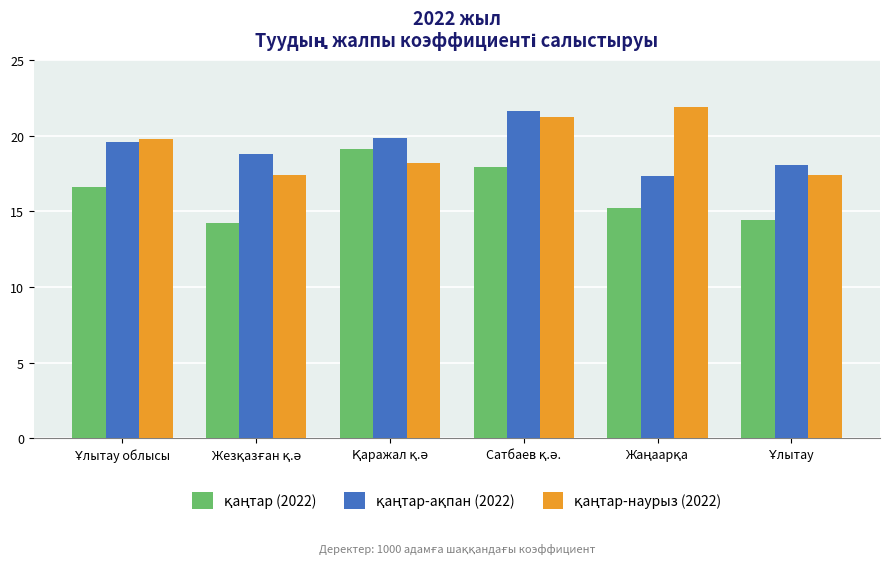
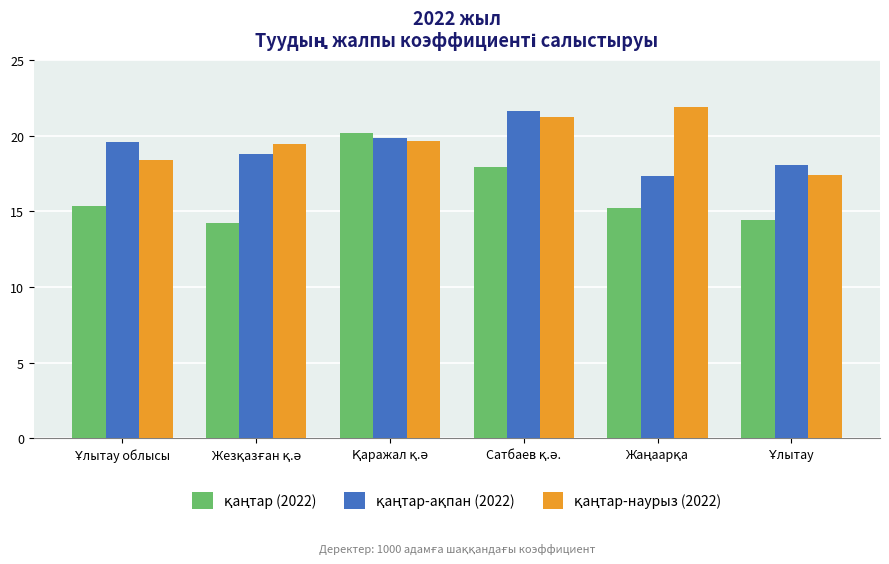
  {
    "қаңтар (2022)": {
-     "Ұлытау облысы": 16.6,
+     "Ұлытау облысы": 15.4,
      "Жезқазған қ.ә": 14.2,
-     "Қаражал қ.ә": 19.1,
+     "Қаражал қ.ә": 20.2,
      "Сатбаев қ.ә.": 18.0,
      "Жаңаарқа": 15.2,
      "Ұлытау": 14.4
    },
    "қаңтар-ақпан (2022)": {
      "Ұлытау облысы": 19.6,
      "Жезқазған қ.ә": 18.8,
      "Қаражал қ.ә": 19.8,
      "Сатбаев қ.ә.": 21.6,
      "Жаңаарқа": 17.3,
      "Ұлытау": 18.1
    },
    "қаңтар-наурыз (2022)": {
-     "Ұлытау облысы": 19.8,
-     "Жезқазған қ.ә": 17.4,
-     "Қаражал қ.ә": 18.2,
+     "Ұлытау облысы": 18.4,
+     "Жезқазған қ.ә": 19.4,
+     "Қаражал қ.ә": 19.7,
      "Сатбаев қ.ә.": 21.2,
      "Жаңаарқа": 21.9,
      "Ұлытау": 17.4
    }
  }
